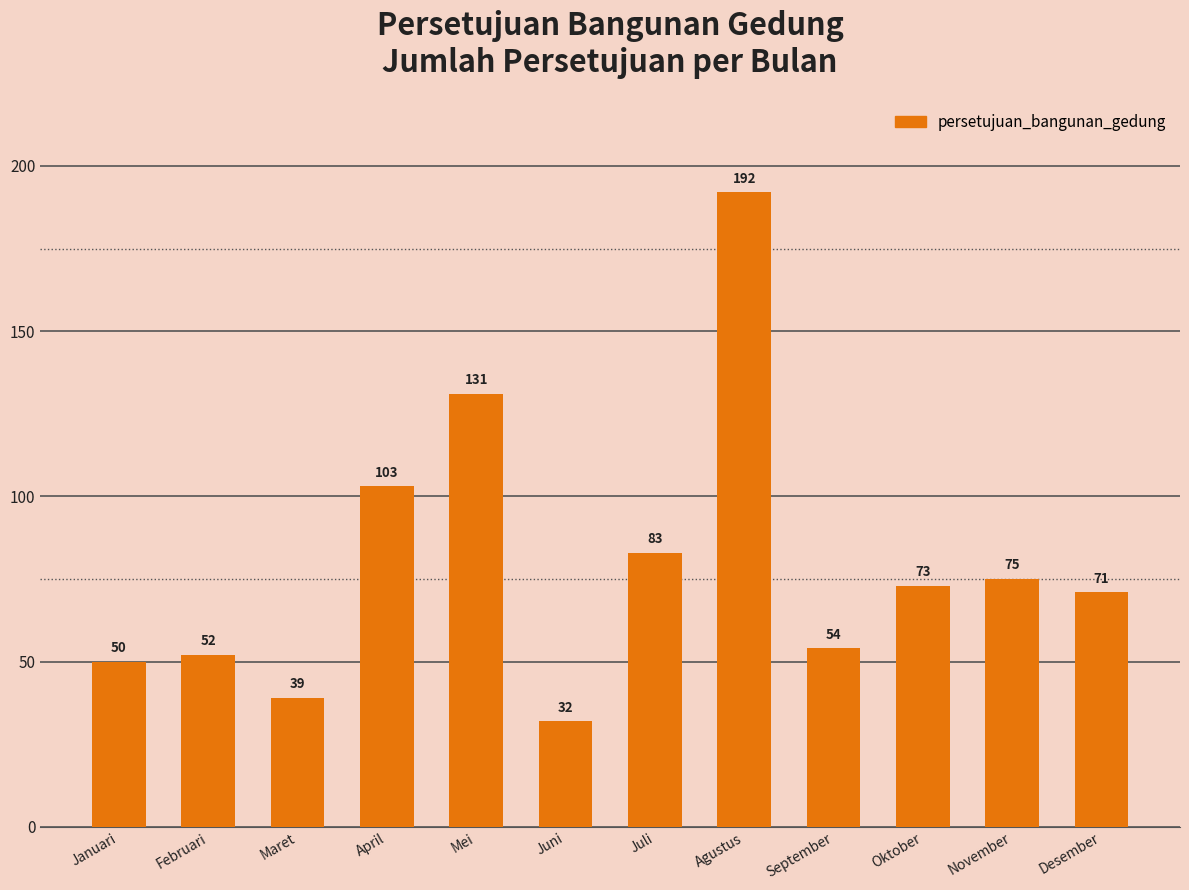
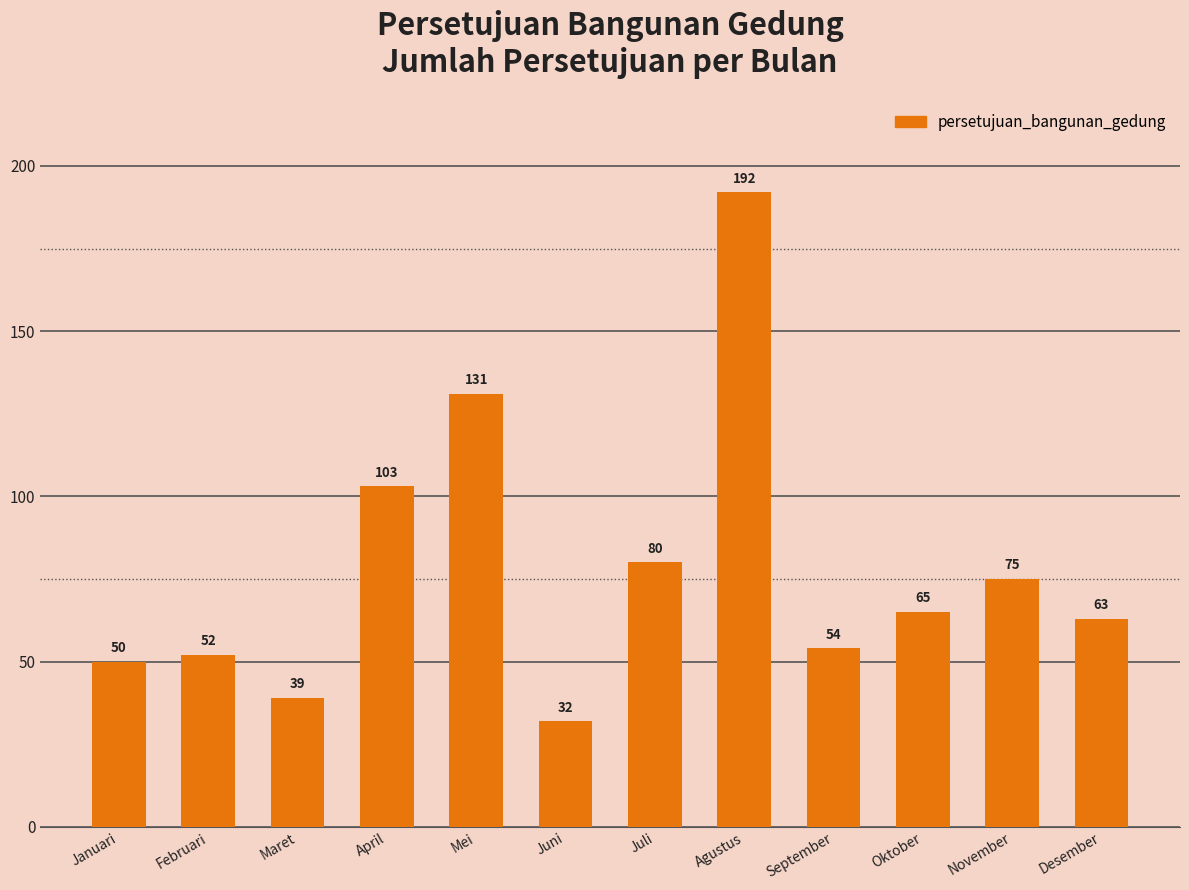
  {
    "Januari": 50,
    "Februari": 52,
    "Maret": 39,
    "April": 103,
    "Mei": 131,
    "Juni": 32,
-   "Juli": 83,
+   "Juli": 80,
    "Agustus": 192,
    "September": 54,
-   "Oktober": 73,
+   "Oktober": 65,
    "November": 75,
-   "Desember": 71
+   "Desember": 63
  }
